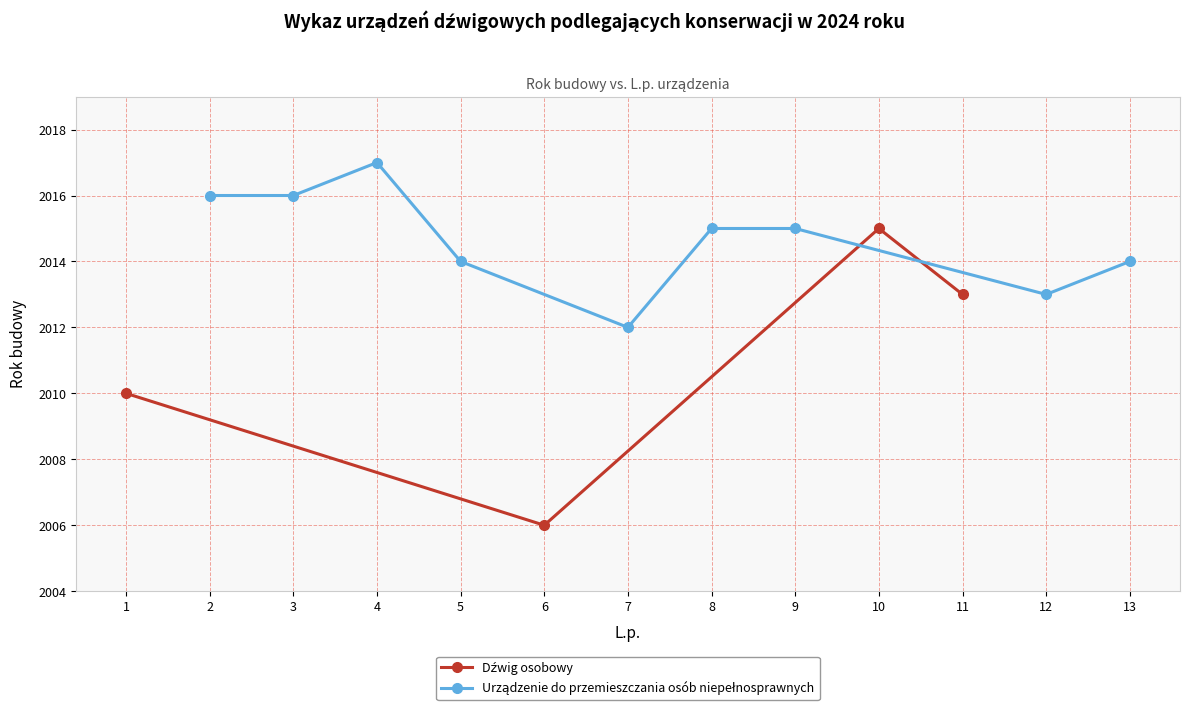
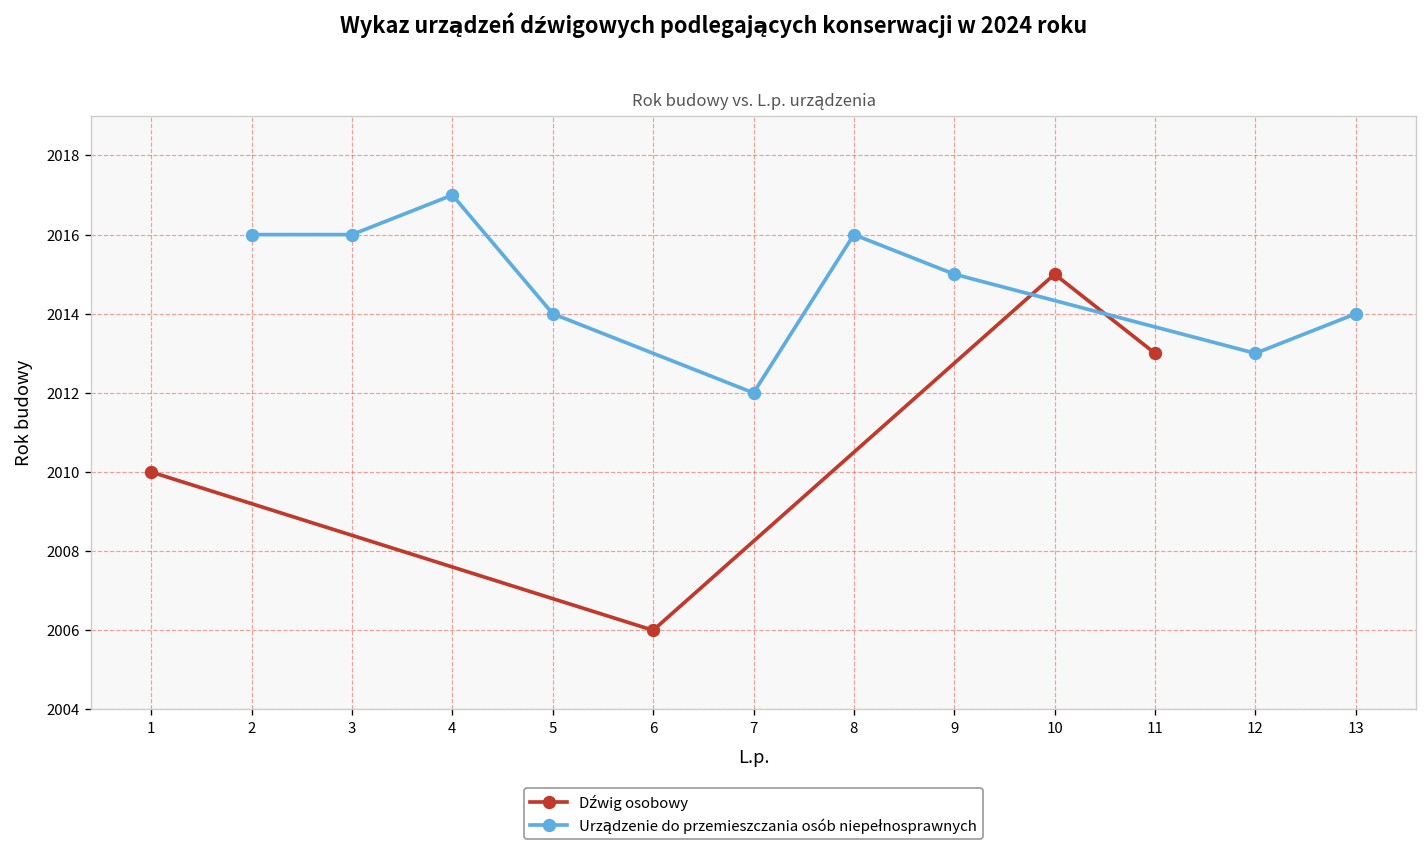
  {
    "Dźwig osobowy": {
      "1": 2010,
      "6": 2006,
      "10": 2015,
      "11": 2013
    },
    "Urządzenie do przemieszczania osób niepełnosprawnych": {
      "2": 2016,
      "3": 2016,
      "4": 2017,
      "5": 2014,
      "7": 2012,
-     "8": 2015,
+     "8": 2016,
      "9": 2015,
      "12": 2013,
      "13": 2014
    }
  }
